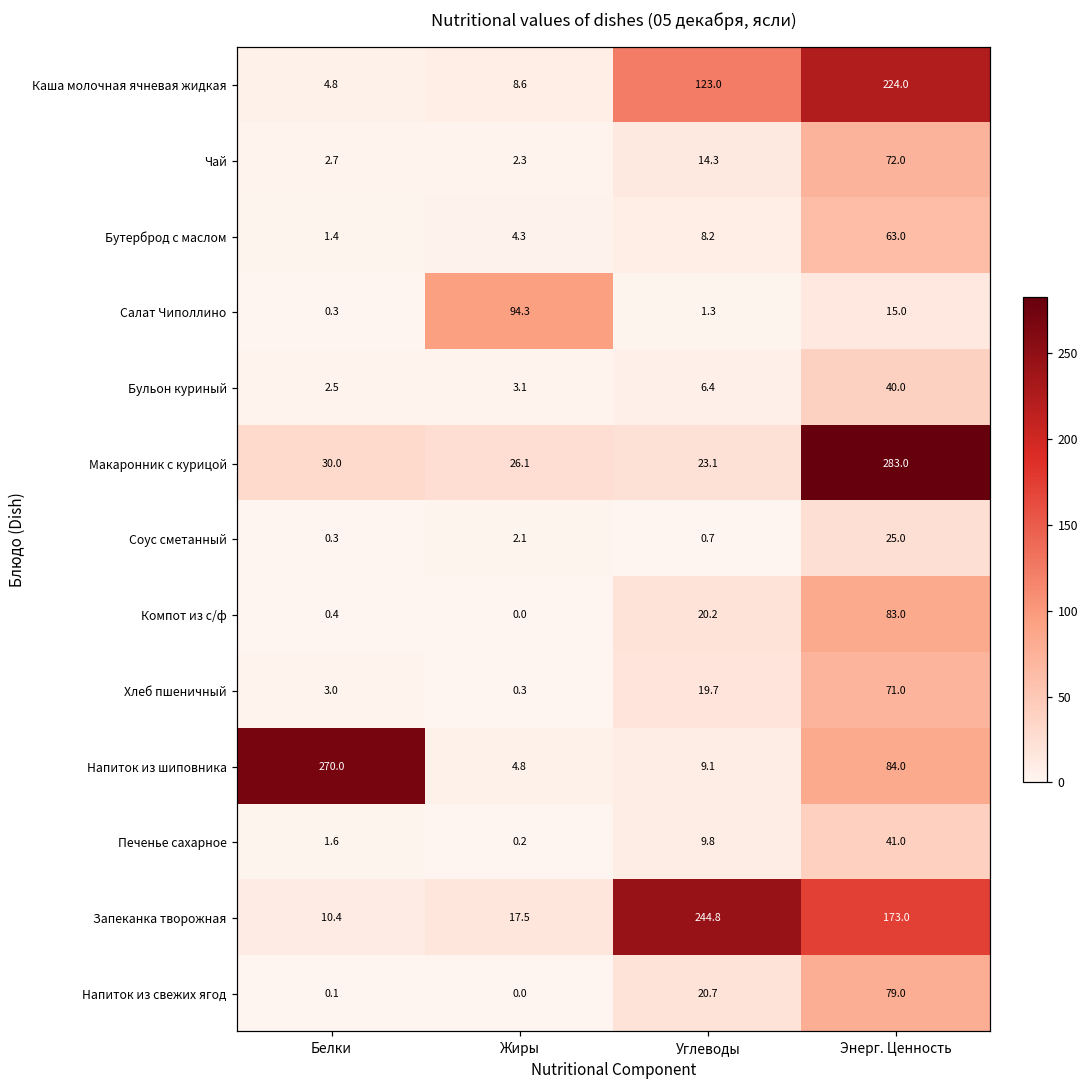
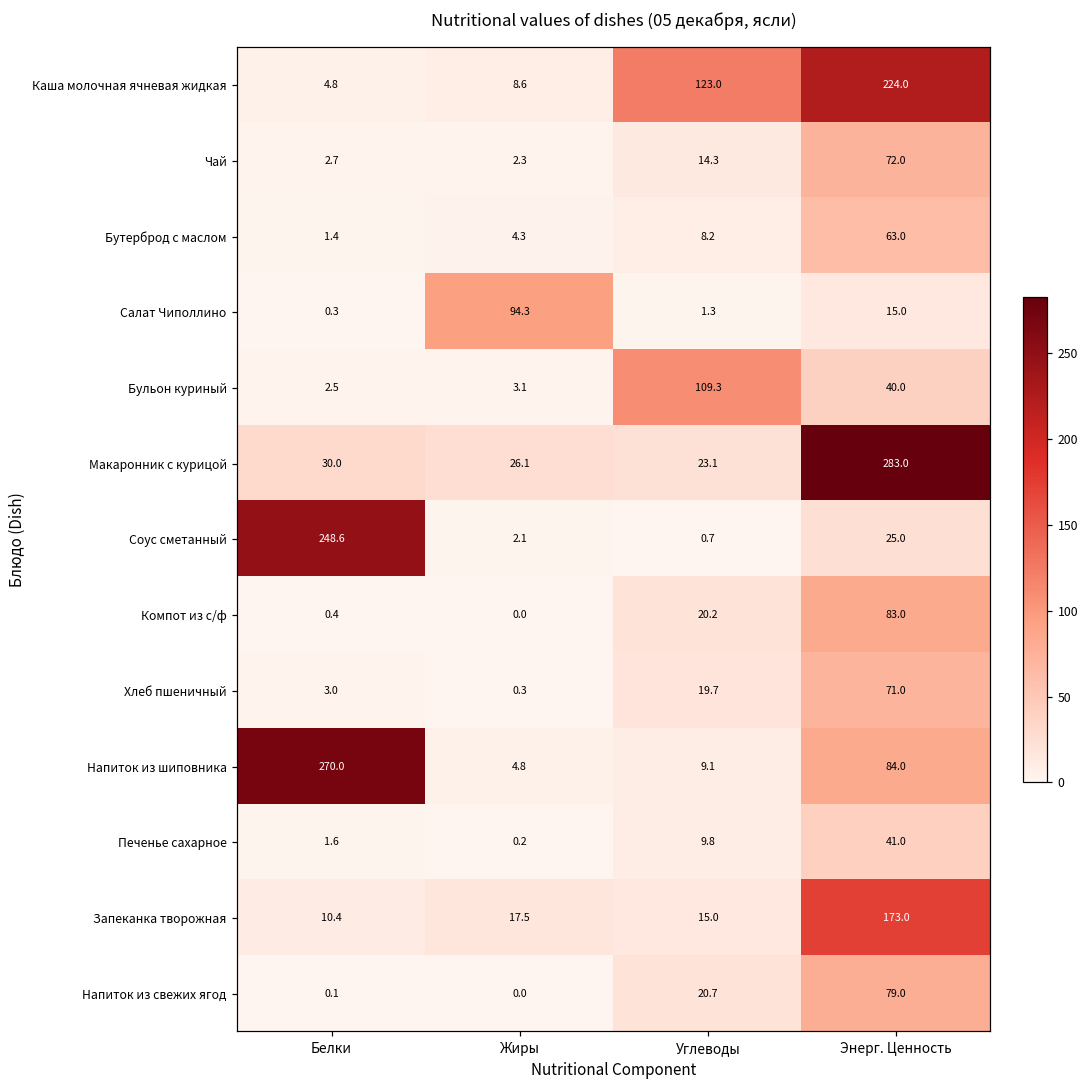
  {
    "Каша молочная ячневая жидкая": {
      "Белки": 4.8,
      "Жиры": 8.6,
      "Углеводы": 123.0,
      "Энерг. Ценность": 224.0
    },
    "Чай": {
      "Белки": 2.7,
      "Жиры": 2.3,
      "Углеводы": 14.3,
      "Энерг. Ценность": 72.0
    },
    "Бутерброд с маслом": {
      "Белки": 1.4,
      "Жиры": 4.3,
      "Углеводы": 8.2,
      "Энерг. Ценность": 63.0
    },
    "Салат Чиполлино": {
      "Белки": 0.3,
      "Жиры": 94.3,
      "Углеводы": 1.3,
      "Энерг. Ценность": 15.0
    },
    "Бульон куриный": {
      "Белки": 2.5,
      "Жиры": 3.1,
-     "Углеводы": 6.4,
+     "Углеводы": 109.3,
      "Энерг. Ценность": 40.0
    },
    "Макаронник с курицой": {
      "Белки": 30.0,
      "Жиры": 26.1,
      "Углеводы": 23.1,
      "Энерг. Ценность": 283.0
    },
    "Соус сметанный": {
-     "Белки": 0.3,
+     "Белки": 248.6,
      "Жиры": 2.1,
      "Углеводы": 0.7,
      "Энерг. Ценность": 25.0
    },
    "Компот из с/ф": {
      "Белки": 0.4,
      "Жиры": 0.0,
      "Углеводы": 20.2,
      "Энерг. Ценность": 83.0
    },
    "Хлеб пшеничный": {
      "Белки": 3.0,
      "Жиры": 0.3,
      "Углеводы": 19.7,
      "Энерг. Ценность": 71.0
    },
    "Напиток из шиповника": {
      "Белки": 270.0,
      "Жиры": 4.8,
      "Углеводы": 9.1,
      "Энерг. Ценность": 84.0
    },
    "Печенье сахарное": {
      "Белки": 1.6,
      "Жиры": 0.2,
      "Углеводы": 9.8,
      "Энерг. Ценность": 41.0
    },
    "Запеканка творожная": {
      "Белки": 10.4,
      "Жиры": 17.5,
-     "Углеводы": 244.8,
+     "Углеводы": 15.0,
      "Энерг. Ценность": 173.0
    },
    "Напиток из свежих ягод": {
      "Белки": 0.1,
      "Жиры": 0.0,
      "Углеводы": 20.7,
      "Энерг. Ценность": 79.0
    }
  }
